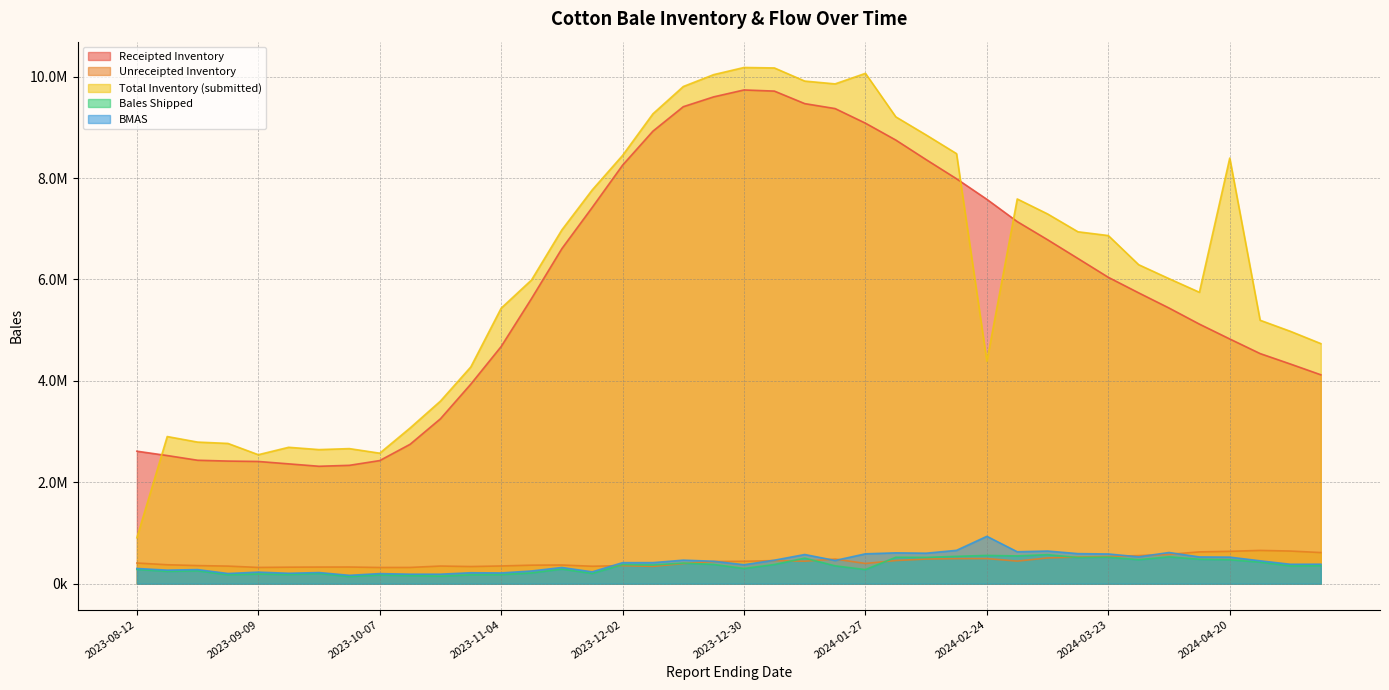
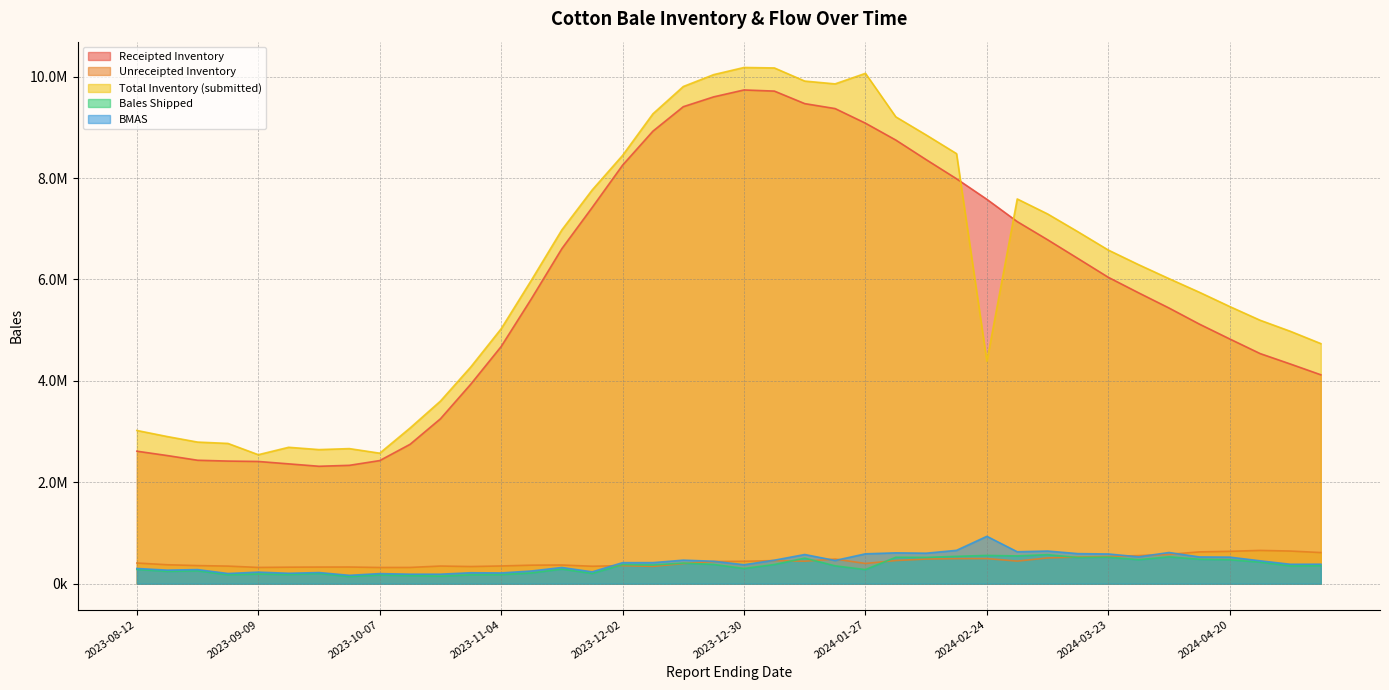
  {
    "Total Inventory (submitted)": {
-     "2023-08-12": 900000,
+     "2023-08-12": 3000000,
      "2023-09-09": 2500000,
      "2023-10-07": 2600000,
-     "2023-11-04": 5400000,
+     "2023-11-04": 5000000,
      "2023-12-02": 8400000,
      "2023-12-30": 10200000,
      "2024-01-27": 10100000,
      "2024-02-24": 4400000,
-     "2024-03-23": 6900000,
-     "2024-04-20": 8400000
+     "2024-03-23": 6600000,
+     "2024-04-20": 5500000
    },
    "Bales Shipped": {
      "2023-12-30": 300000,
      "2024-01-27": 300000,
      "2024-02-24": 600000,
      "2024-04-20": 500000
    },
    "BMAS": {
      "2023-12-30": 400000,
      "2024-01-27": 600000,
      "2024-02-24": 900000,
      "2024-04-20": 500000
    }
  }
